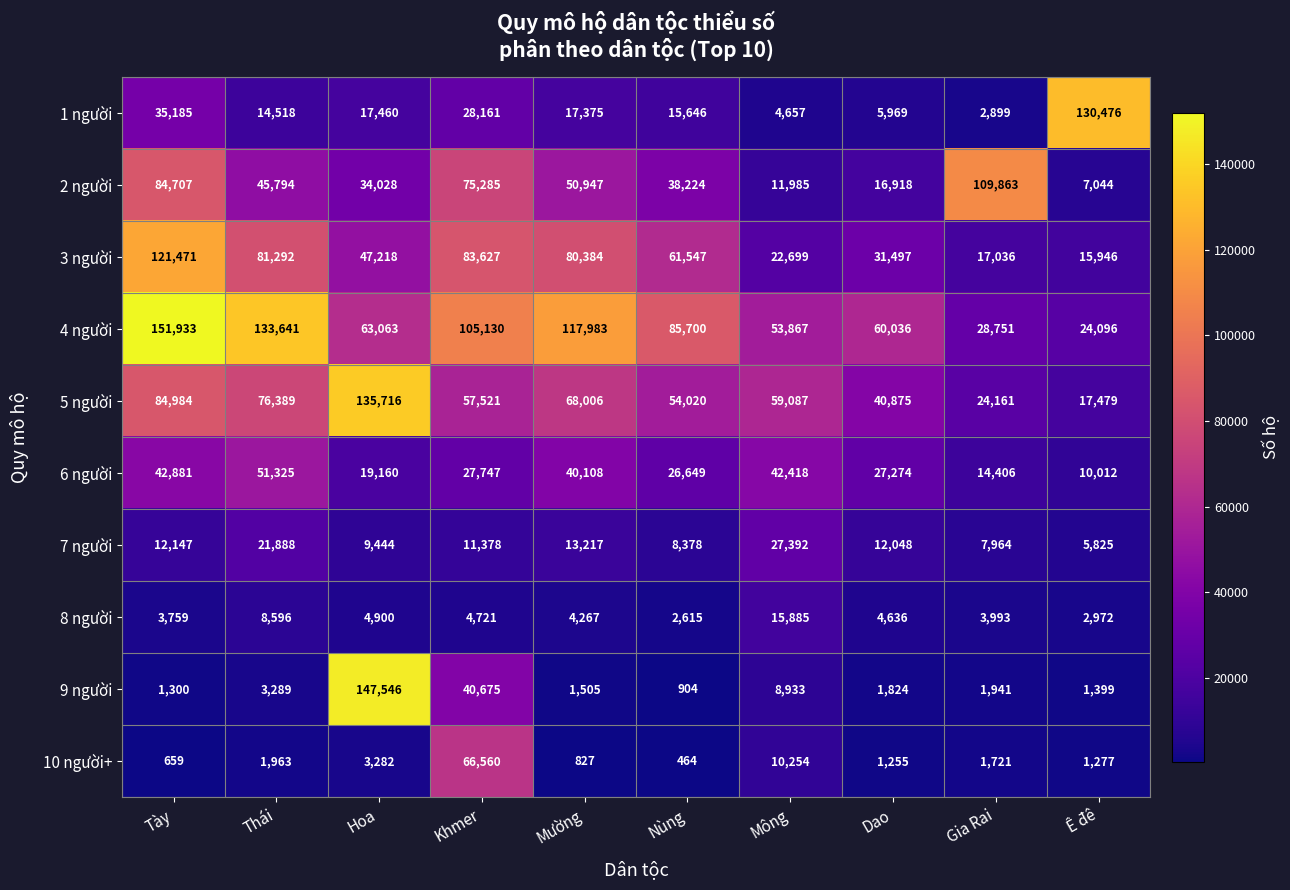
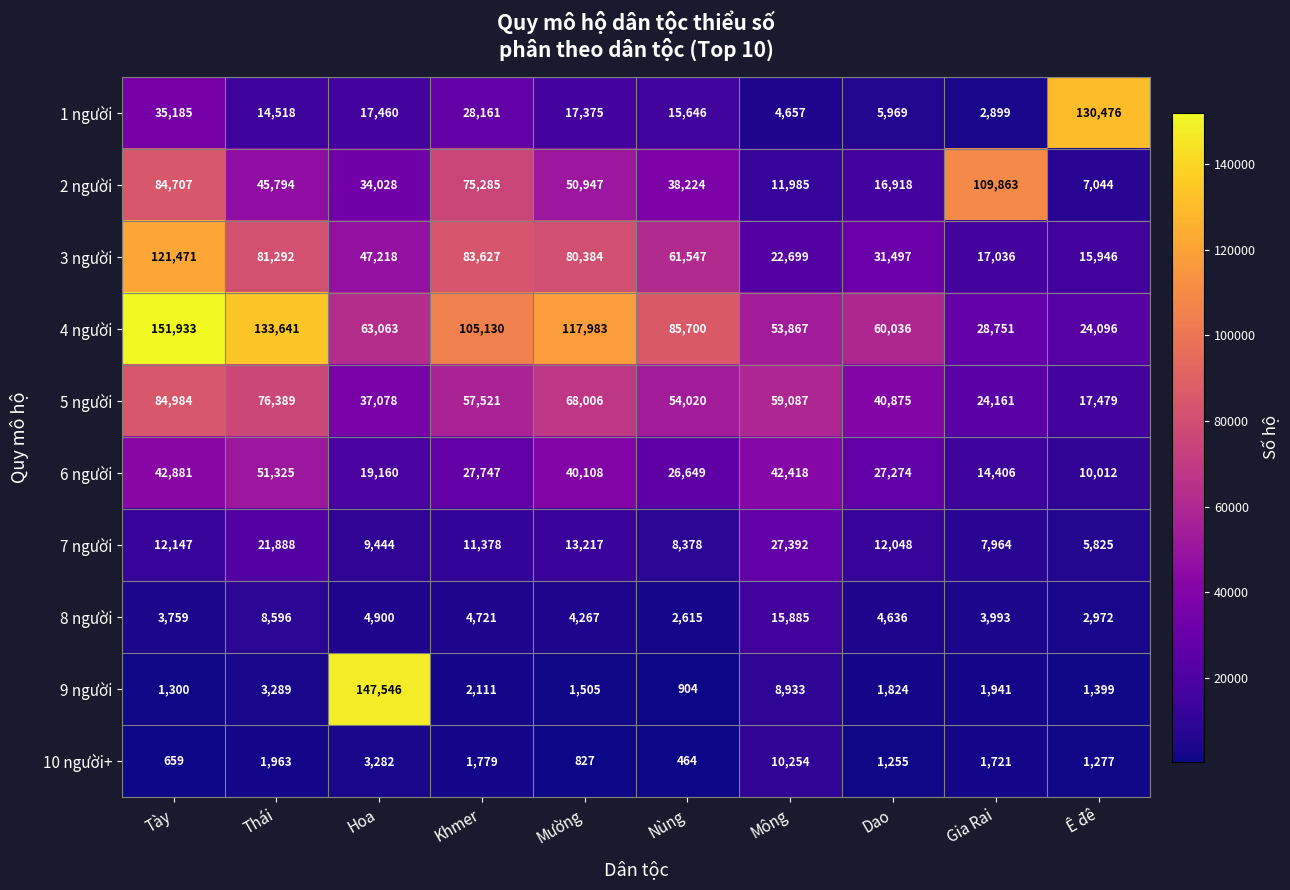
  {
    "1 người": {
      "Tày": "35,185",
      "Thái": "14,518",
      "Hoa": "17,460",
      "Khmer": "28,161",
      "Mường": "17,375",
      "Nùng": "15,646",
      "Mông": "4,657",
      "Dao": "5,969",
      "Gia Rai": "2,899",
      "Ê đê": "130,476"
    },
    "2 người": {
      "Tày": "84,707",
      "Thái": "45,794",
      "Hoa": "34,028",
      "Khmer": "75,285",
      "Mường": "50,947",
      "Nùng": "38,224",
      "Mông": "11,985",
      "Dao": "16,918",
      "Gia Rai": "109,863",
      "Ê đê": "7,044"
    },
    "3 người": {
      "Tày": "121,471",
      "Thái": "81,292",
      "Hoa": "47,218",
      "Khmer": "83,627",
      "Mường": "80,384",
      "Nùng": "61,547",
      "Mông": "22,699",
      "Dao": "31,497",
      "Gia Rai": "17,036",
      "Ê đê": "15,946"
    },
    "4 người": {
      "Tày": "151,933",
      "Thái": "133,641",
      "Hoa": "63,063",
      "Khmer": "105,130",
      "Mường": "117,983",
      "Nùng": "85,700",
      "Mông": "53,867",
      "Dao": "60,036",
      "Gia Rai": "28,751",
      "Ê đê": "24,096"
    },
    "5 người": {
      "Tày": "84,984",
      "Thái": "76,389",
-     "Hoa": "135,716",
+     "Hoa": "37,078",
      "Khmer": "57,521",
      "Mường": "68,006",
      "Nùng": "54,020",
      "Mông": "59,087",
      "Dao": "40,875",
      "Gia Rai": "24,161",
      "Ê đê": "17,479"
    },
    "6 người": {
      "Tày": "42,881",
      "Thái": "51,325",
      "Hoa": "19,160",
      "Khmer": "27,747",
      "Mường": "40,108",
      "Nùng": "26,649",
      "Mông": "42,418",
      "Dao": "27,274",
      "Gia Rai": "14,406",
      "Ê đê": "10,012"
    },
    "7 người": {
      "Tày": "12,147",
      "Thái": "21,888",
      "Hoa": "9,444",
      "Khmer": "11,378",
      "Mường": "13,217",
      "Nùng": "8,378",
      "Mông": "27,392",
      "Dao": "12,048",
      "Gia Rai": "7,964",
      "Ê đê": "5,825"
    },
    "8 người": {
      "Tày": "3,759",
      "Thái": "8,596",
      "Hoa": "4,900",
      "Khmer": "4,721",
      "Mường": "4,267",
      "Nùng": "2,615",
      "Mông": "15,885",
      "Dao": "4,636",
      "Gia Rai": "3,993",
      "Ê đê": "2,972"
    },
    "9 người": {
      "Tày": "1,300",
      "Thái": "3,289",
      "Hoa": "147,546",
-     "Khmer": "40,675",
+     "Khmer": "2,111",
      "Mường": "1,505",
      "Nùng": "904",
      "Mông": "8,933",
      "Dao": "1,824",
      "Gia Rai": "1,941",
      "Ê đê": "1,399"
    },
    "10 người+": {
      "Tày": "659",
      "Thái": "1,963",
      "Hoa": "3,282",
-     "Khmer": "66,560",
+     "Khmer": "1,779",
      "Mường": "827",
      "Nùng": "464",
      "Mông": "10,254",
      "Dao": "1,255",
      "Gia Rai": "1,721",
      "Ê đê": "1,277"
    }
  }
